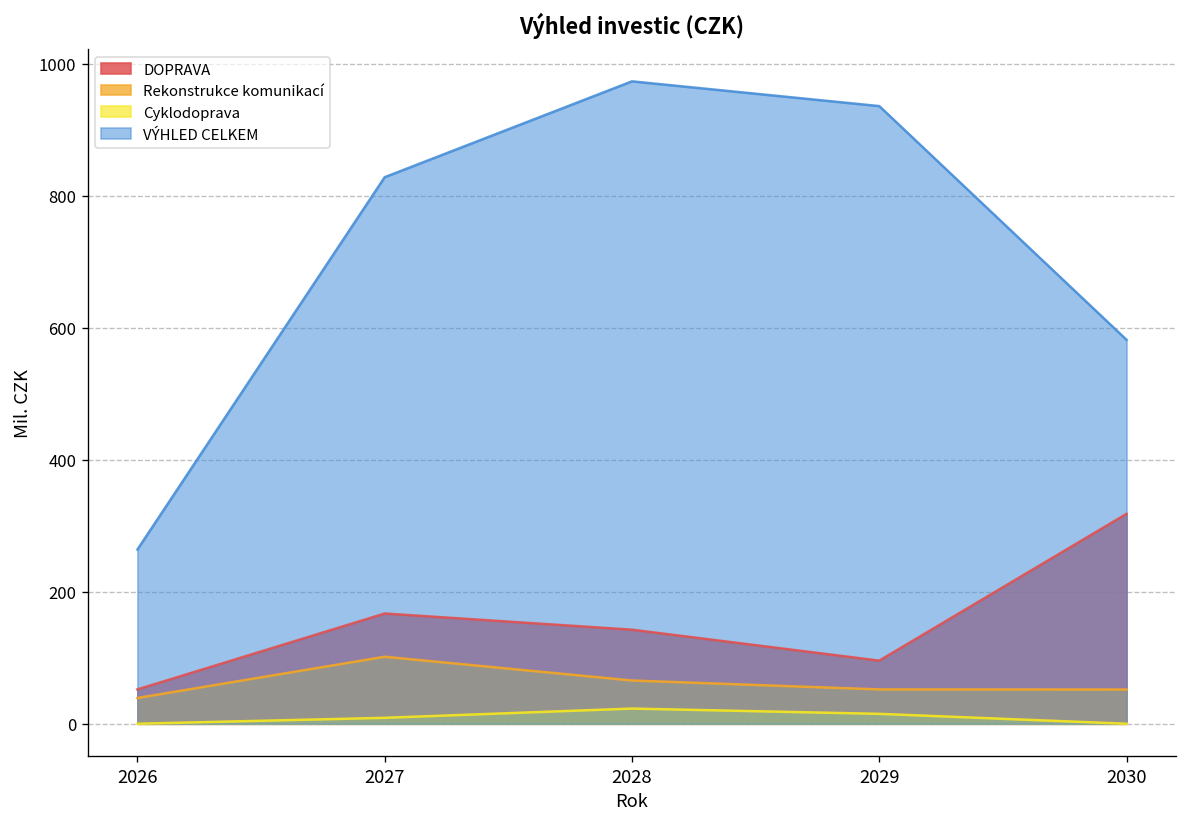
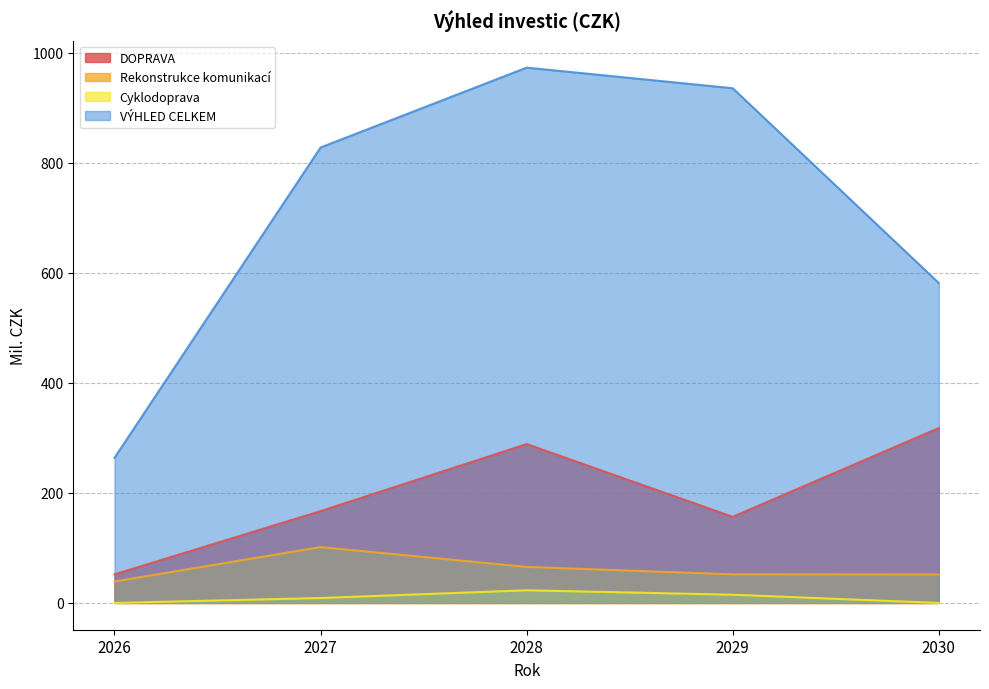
  {
    "DOPRAVA": {
      "2026": 50,
      "2027": 170,
-     "2028": 140,
-     "2029": 100,
+     "2028": 290,
+     "2029": 160,
      "2030": 320
    },
    "Rekonstrukce komunikací": {
      "2026": 40,
      "2027": 100,
      "2028": 70,
      "2029": 50,
      "2030": 50
    },
    "Cyklodoprava": {
      "2026": 0,
      "2027": 10,
      "2028": 20,
      "2029": 20,
      "2030": 0
    },
    "VÝHLED CELKEM": {
      "2026": 260,
      "2027": 830,
      "2028": 970,
      "2029": 940,
      "2030": 580
    }
  }
